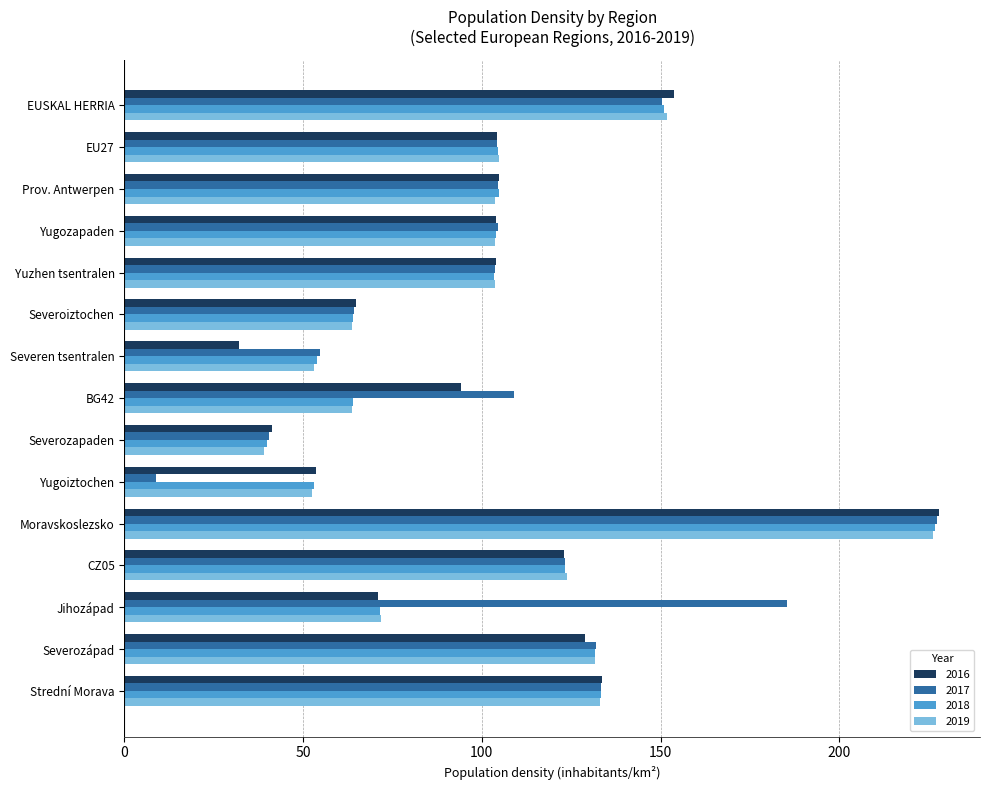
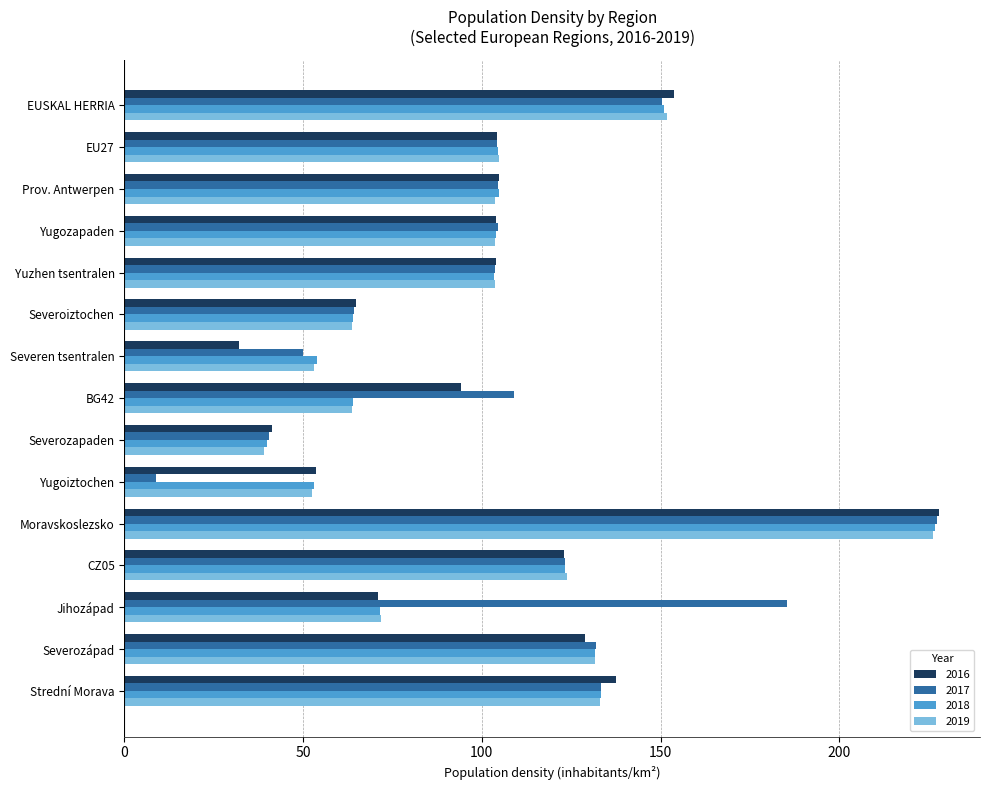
  {
    "2016": {
      "EUSKAL HERRIA": 154,
      "EU27": 104,
      "Prov. Antwerpen": 105,
      "Yugozapaden": 104,
      "Yuzhen tsentralen": 104,
      "Severoiztochen": 65,
      "Severen tsentralen": 32,
      "BG42": 94,
      "Severozapaden": 41,
      "Yugoiztochen": 54,
      "Moravskoslezsko": 228,
      "CZ05": 123,
      "Jihozápad": 71,
      "Severozápad": 129,
-     "Strední Morava": 134
+     "Strední Morava": 138
    },
    "2017": {
      "EUSKAL HERRIA": 150,
      "EU27": 104,
      "Prov. Antwerpen": 104,
      "Yugozapaden": 104,
      "Yuzhen tsentralen": 104,
      "Severoiztochen": 64,
-     "Severen tsentralen": 55,
+     "Severen tsentralen": 50,
      "BG42": 109,
      "Severozapaden": 41,
      "Yugoiztochen": 9,
      "Moravskoslezsko": 227,
      "CZ05": 123,
      "Jihozápad": 185,
      "Severozápad": 132,
      "Strední Morava": 133
    }
  }
